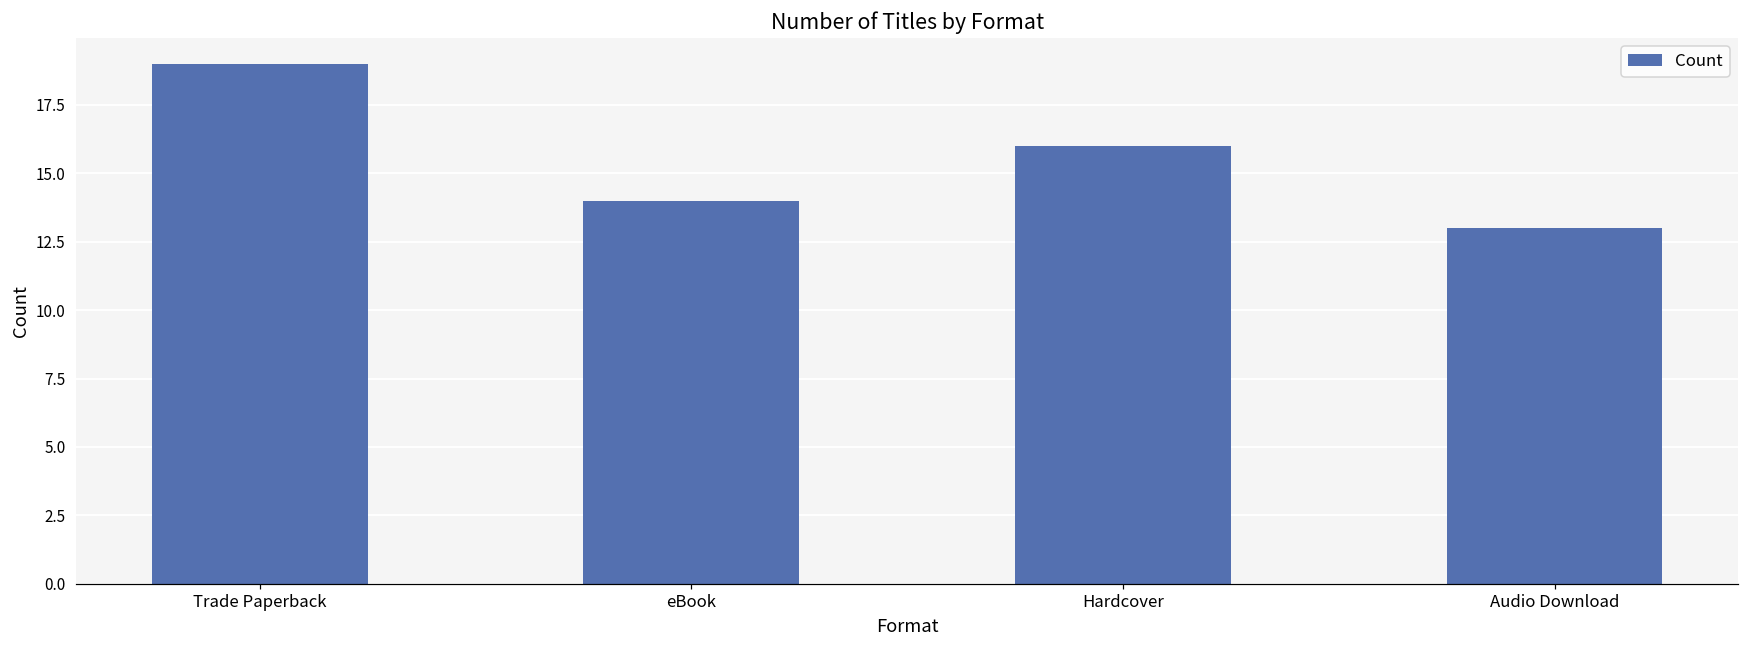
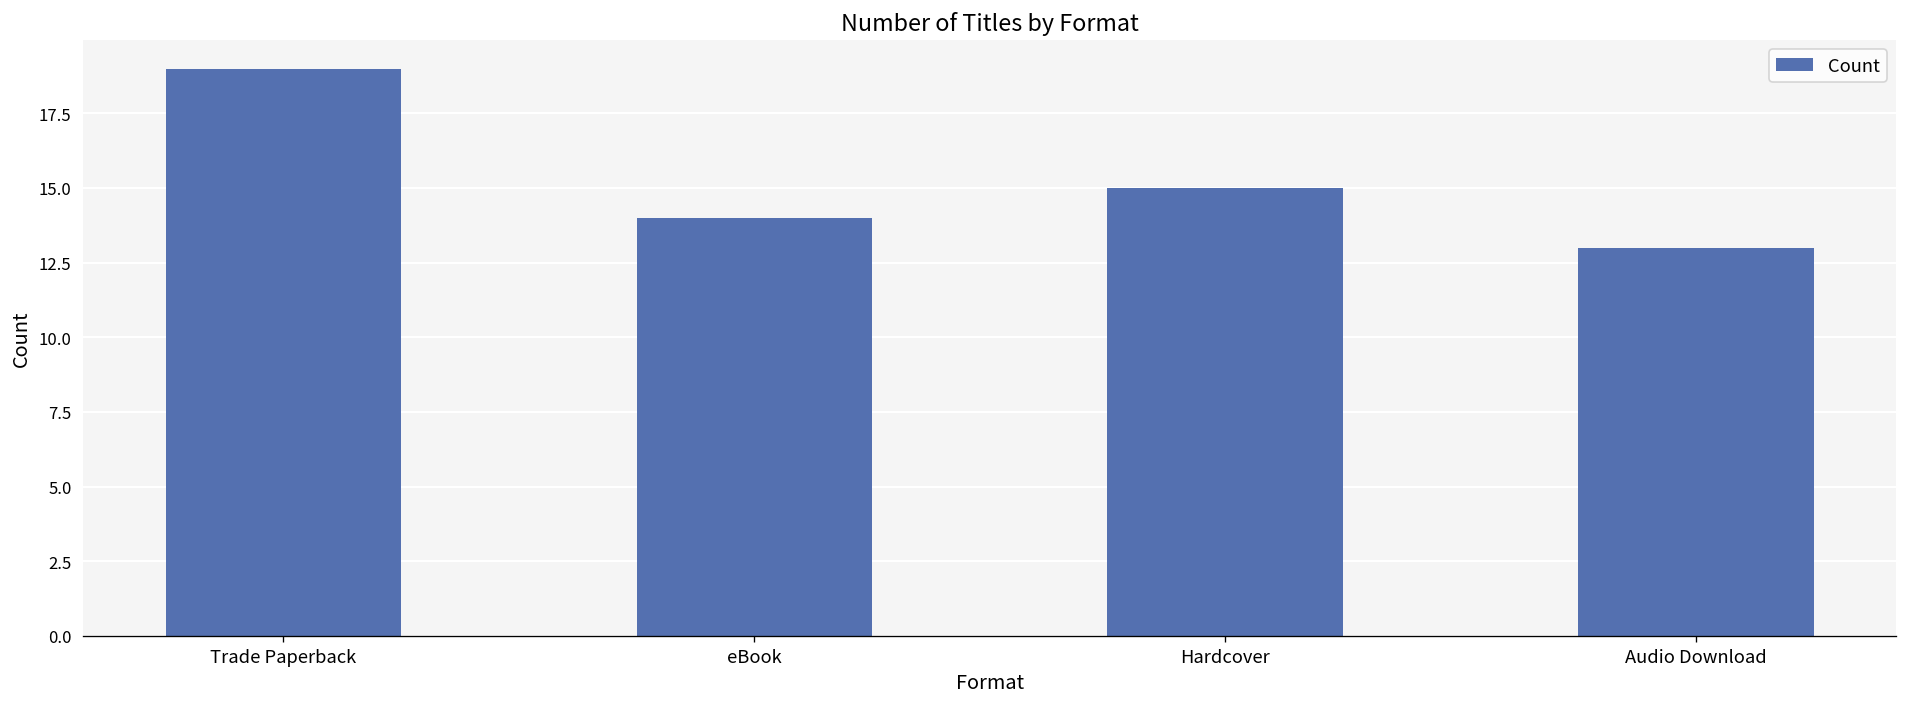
  {
    "Trade Paperback": 19,
    "eBook": 14,
-   "Hardcover": 16,
+   "Hardcover": 15,
    "Audio Download": 13
  }
